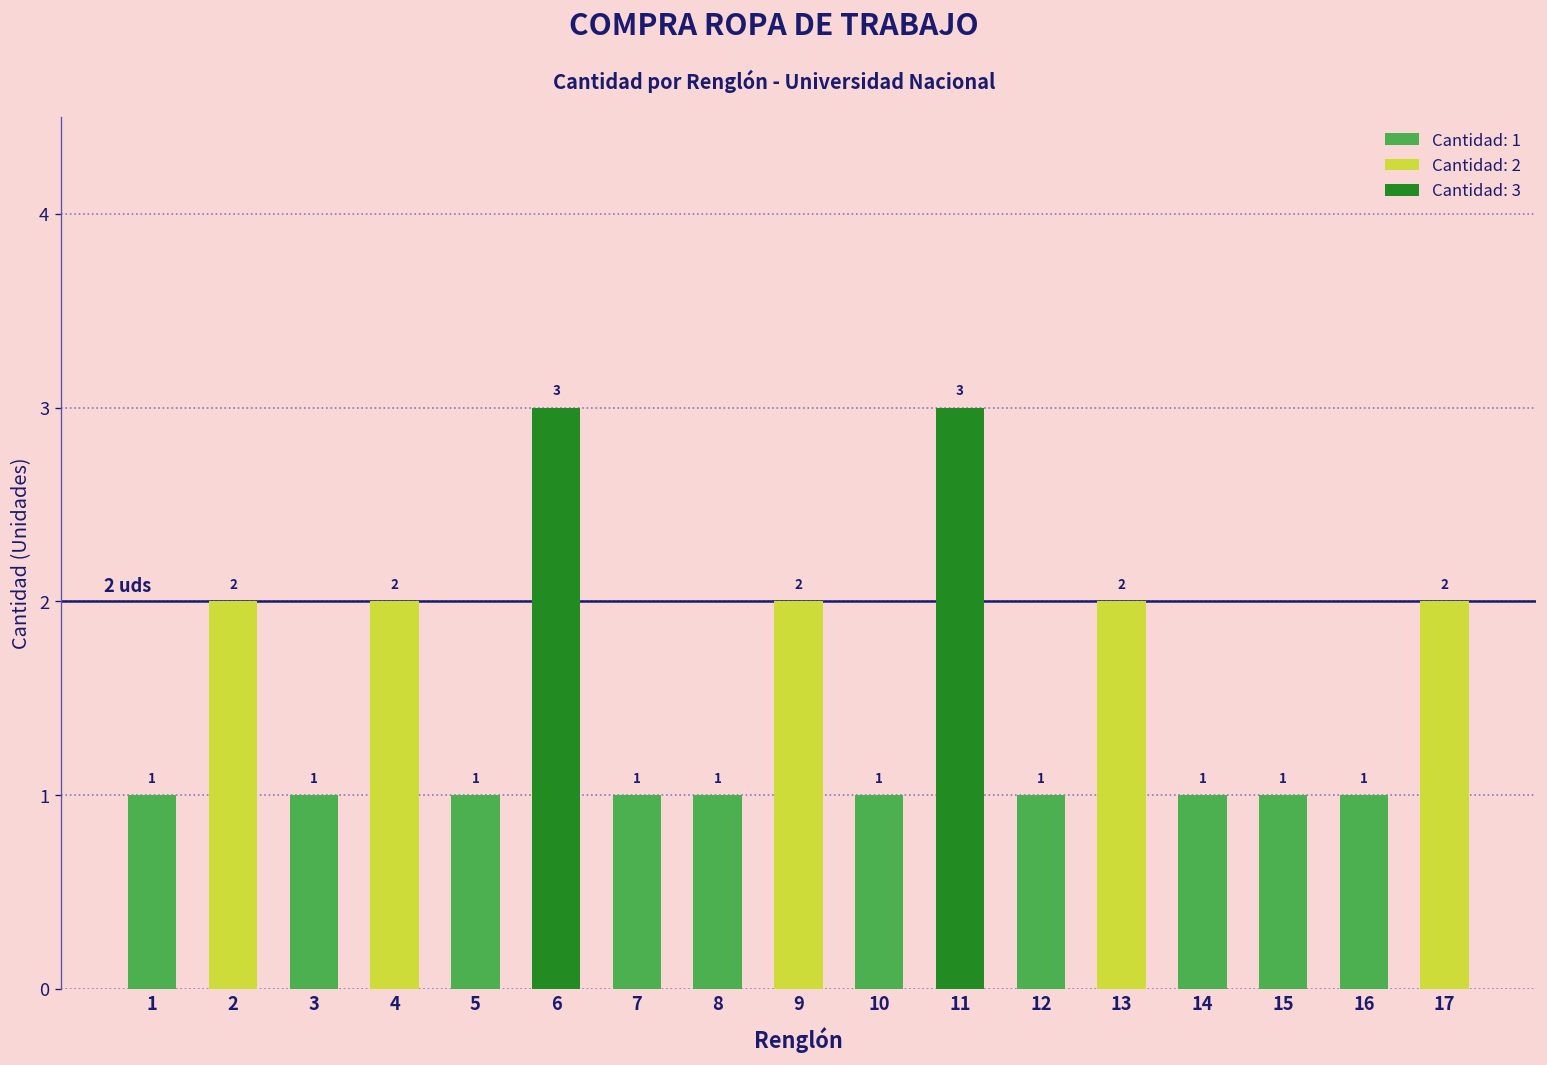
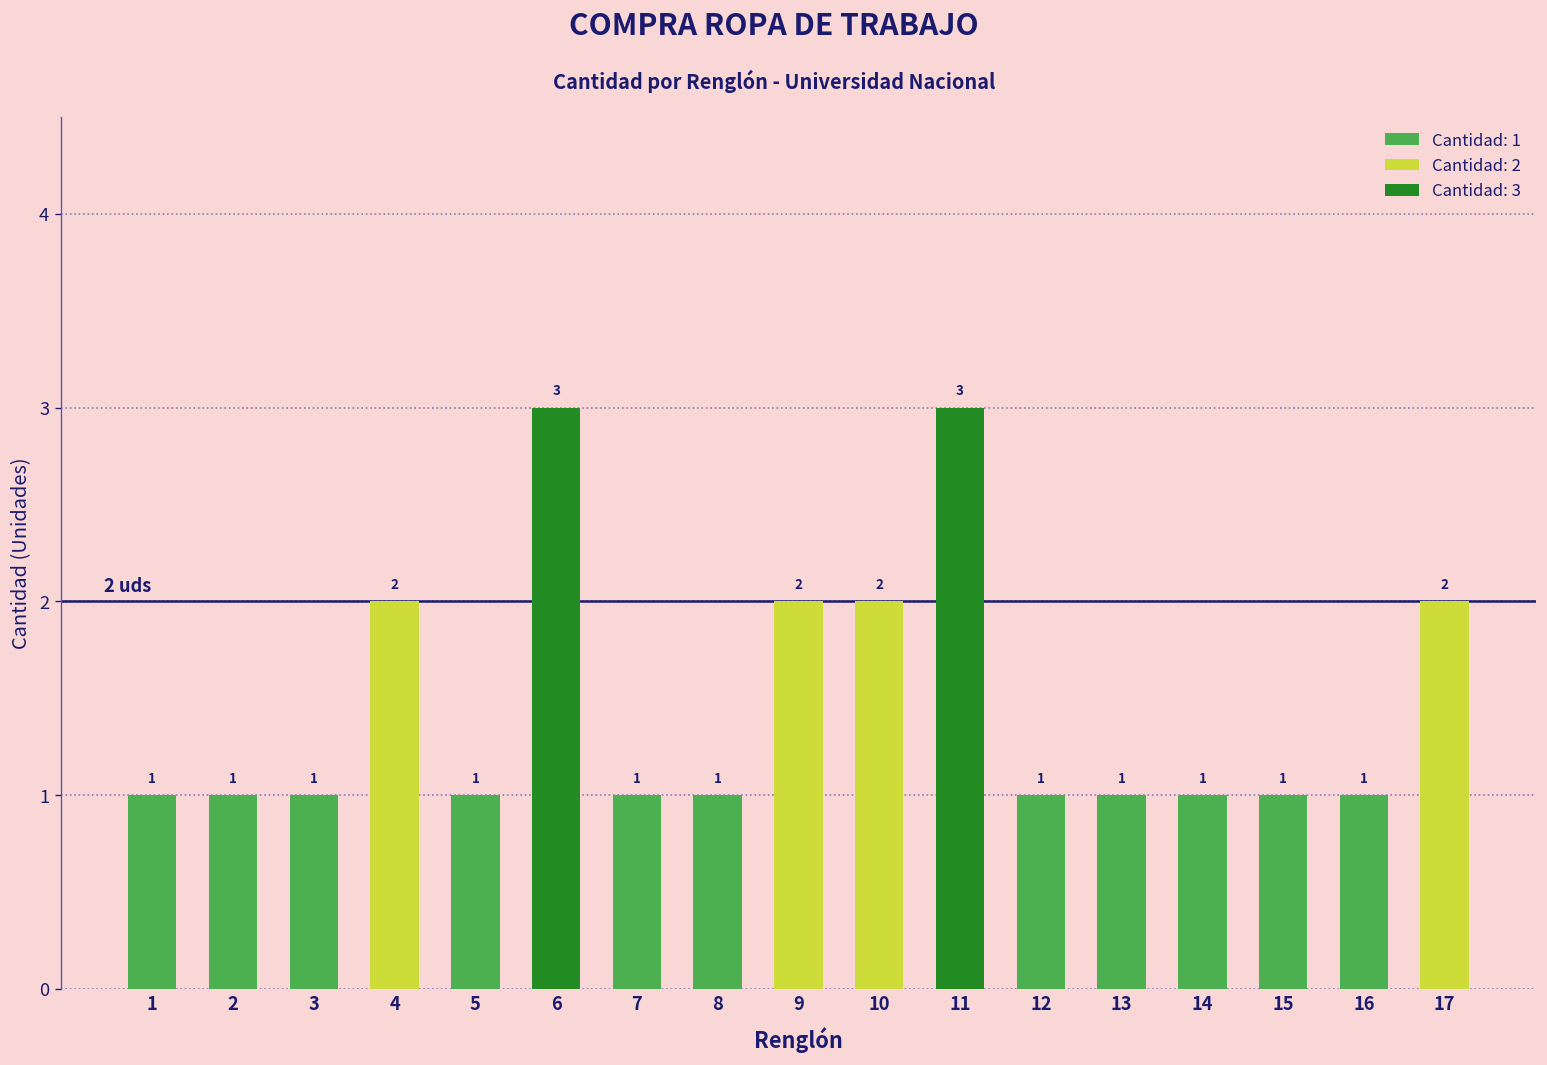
  {
    "1": 1,
-   "2": 2,
+   "2": 1,
    "3": 1,
    "4": 2,
    "5": 1,
    "6": 3,
    "7": 1,
    "8": 1,
    "9": 2,
-   "10": 1,
+   "10": 2,
    "11": 3,
    "12": 1,
-   "13": 2,
+   "13": 1,
    "14": 1,
    "15": 1,
    "16": 1,
    "17": 2
  }
